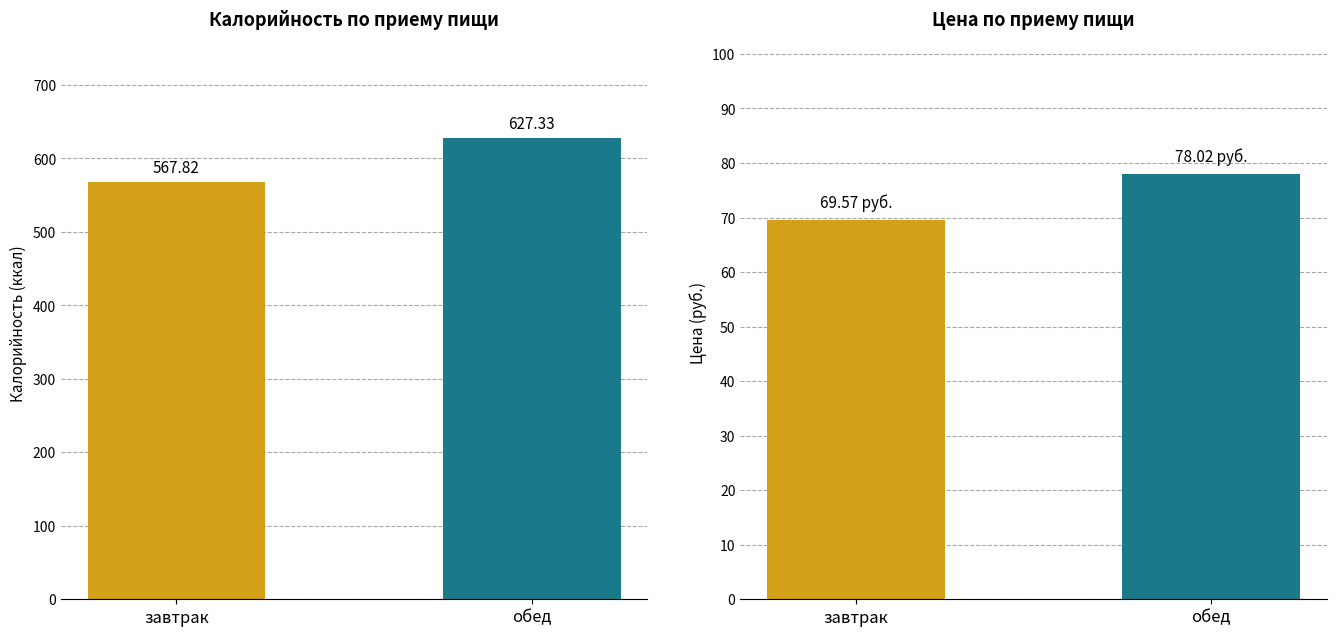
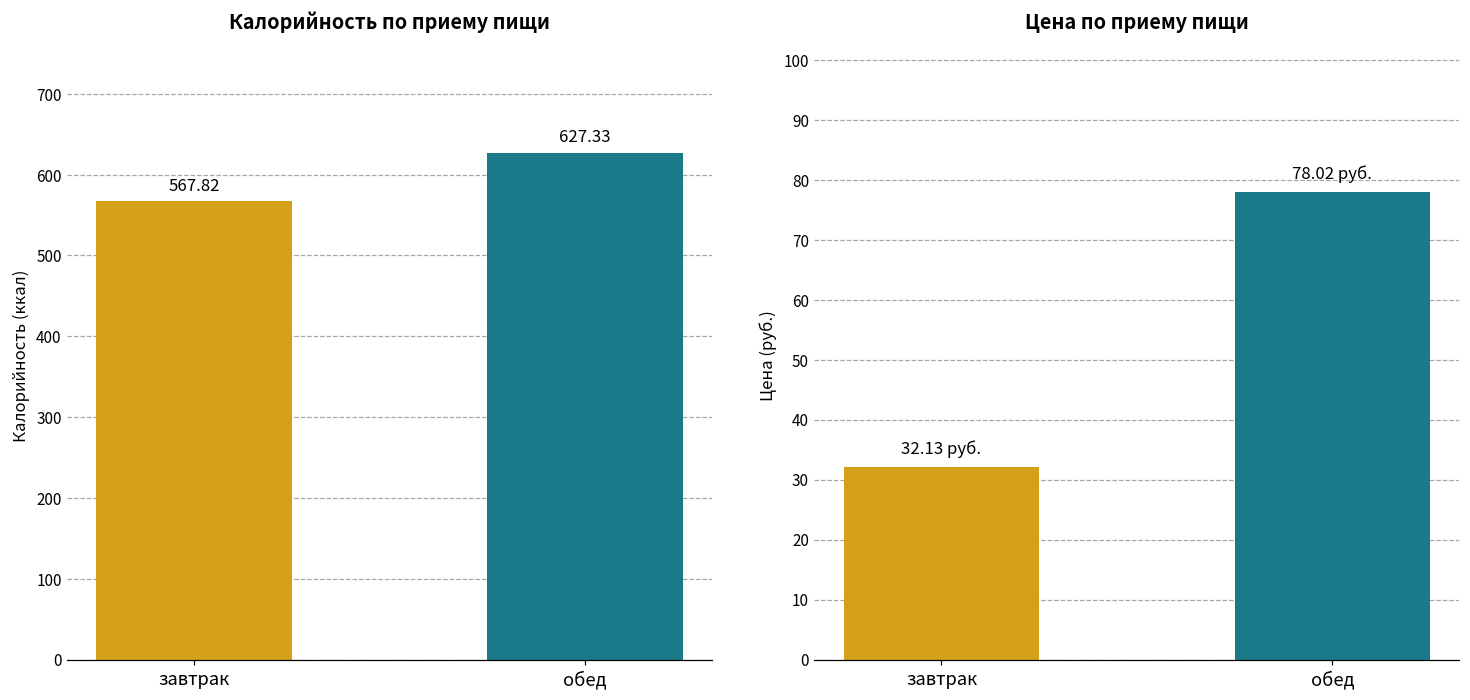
  {
    "Калорийность по приему пищи": {
      "завтрак": 567.82,
      "обед": 627.33
    },
    "Цена по приему пищи": {
-     "завтрак": 69.57,
+     "завтрак": 32.13,
      "обед": 78.02
    }
  }
